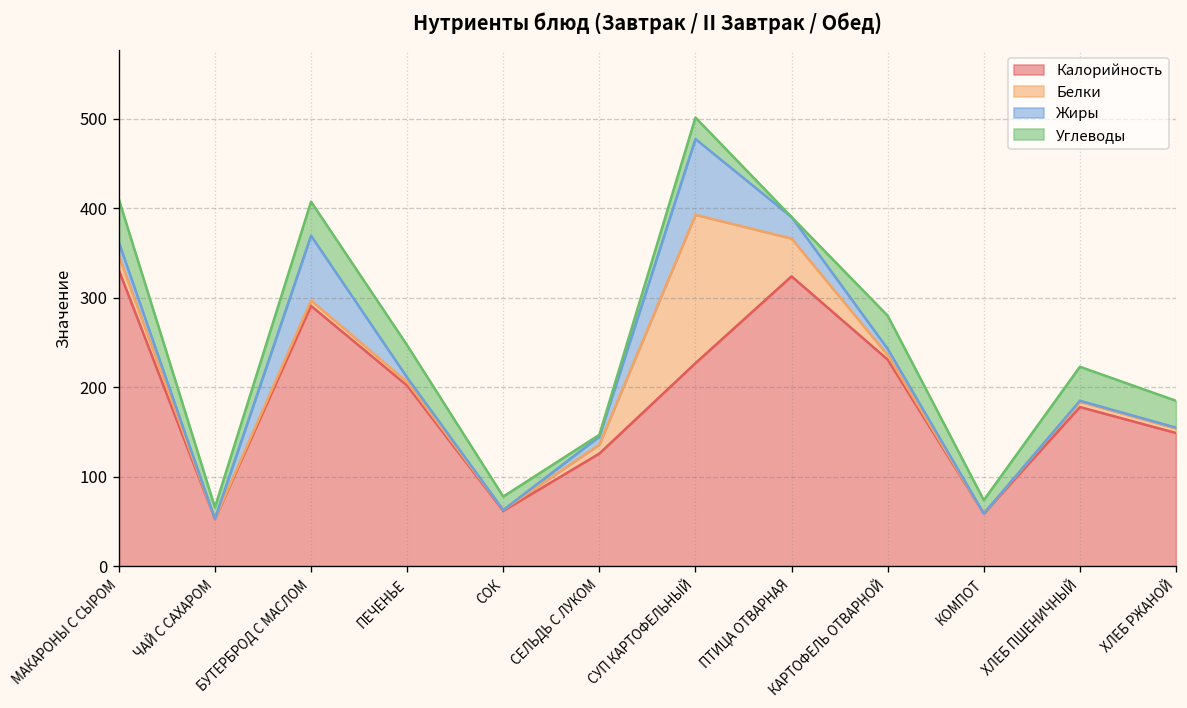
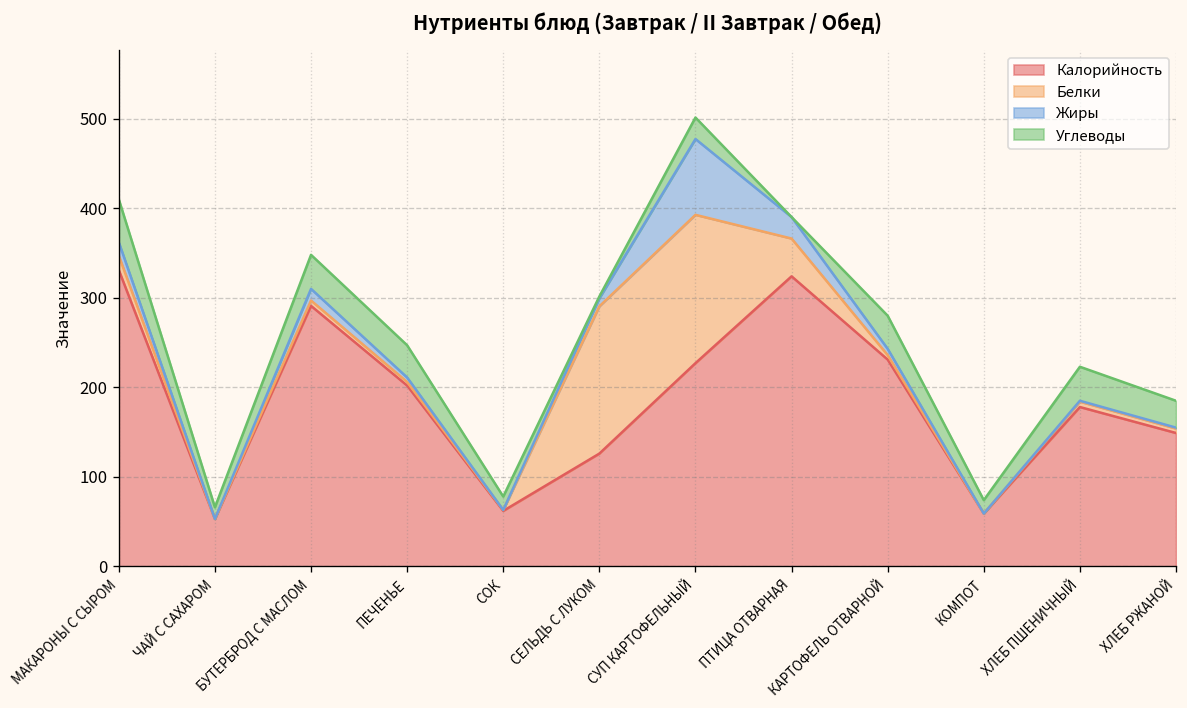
  {
    "Калорийность": {
      "МАКАРОНЫ С СЫРОМ": 330,
      "БУТЕРБРОД С МАСЛОМ": 290,
      "ПЕЧЕНЬЕ": 200,
      "СЕЛЬДЬ С ЛУКОМ": 130,
      "СУП КАРТОФЕЛЬНЫЙ": 230,
      "ПТИЦА ОТВАРНАЯ": 320,
      "КАРТОФЕЛЬ ОТВАРНОЙ": 230,
      "ХЛЕБ ПШЕНИЧНЫЙ": 180,
      "ХЛЕБ РЖАНОЙ": 150
    },
    "Белки": {
      "МАКАРОНЫ С СЫРОМ": 20,
      "БУТЕРБРОД С МАСЛОМ": 10,
      "ПЕЧЕНЬЕ": 0,
-     "СЕЛЬДЬ С ЛУКОМ": 10,
+     "СЕЛЬДЬ С ЛУКОМ": 160,
      "СУП КАРТОФЕЛЬНЫЙ": 170,
      "ПТИЦА ОТВАРНАЯ": 40,
      "КАРТОФЕЛЬ ОТВАРНОЙ": 10
    },
    "Жиры": {
      "МАКАРОНЫ С СЫРОМ": 20,
-     "БУТЕРБРОД С МАСЛОМ": 70,
+     "БУТЕРБРОД С МАСЛОМ": 10,
      "ПЕЧЕНЬЕ": 10,
      "СУП КАРТОФЕЛЬНЫЙ": 80,
      "КАРТОФЕЛЬ ОТВАРНОЙ": 10
    },
    "Углеводы": {
      "МАКАРОНЫ С СЫРОМ": 50,
      "ЧАЙ С САХАРОМ": 10,
      "БУТЕРБРОД С МАСЛОМ": 40,
      "ПЕЧЕНЬЕ": 40,
      "СОК": 20,
      "СУП КАРТОФЕЛЬНЫЙ": 20,
      "КАРТОФЕЛЬ ОТВАРНОЙ": 40,
      "КОМПОТ": 20,
      "ХЛЕБ ПШЕНИЧНЫЙ": 40,
      "ХЛЕБ РЖАНОЙ": 30
    }
  }
